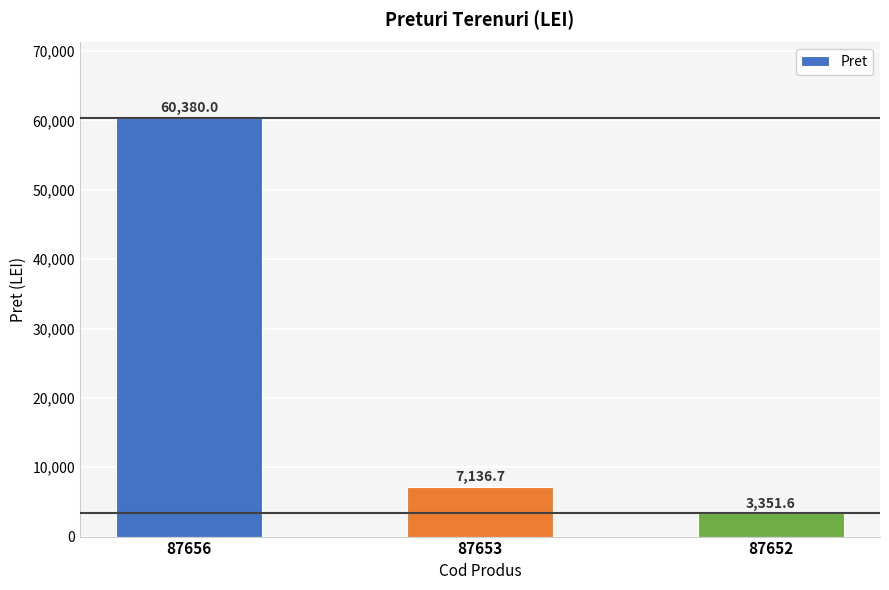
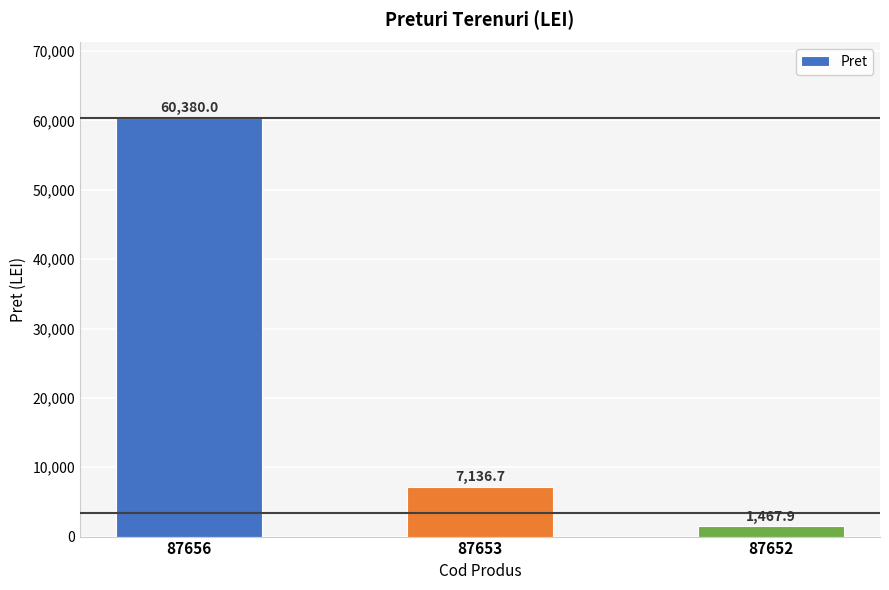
  {
    "87656": "60,380.0",
    "87653": "7,136.7",
-   "87652": "3,351.6"
+   "87652": "1,467.9"
  }
